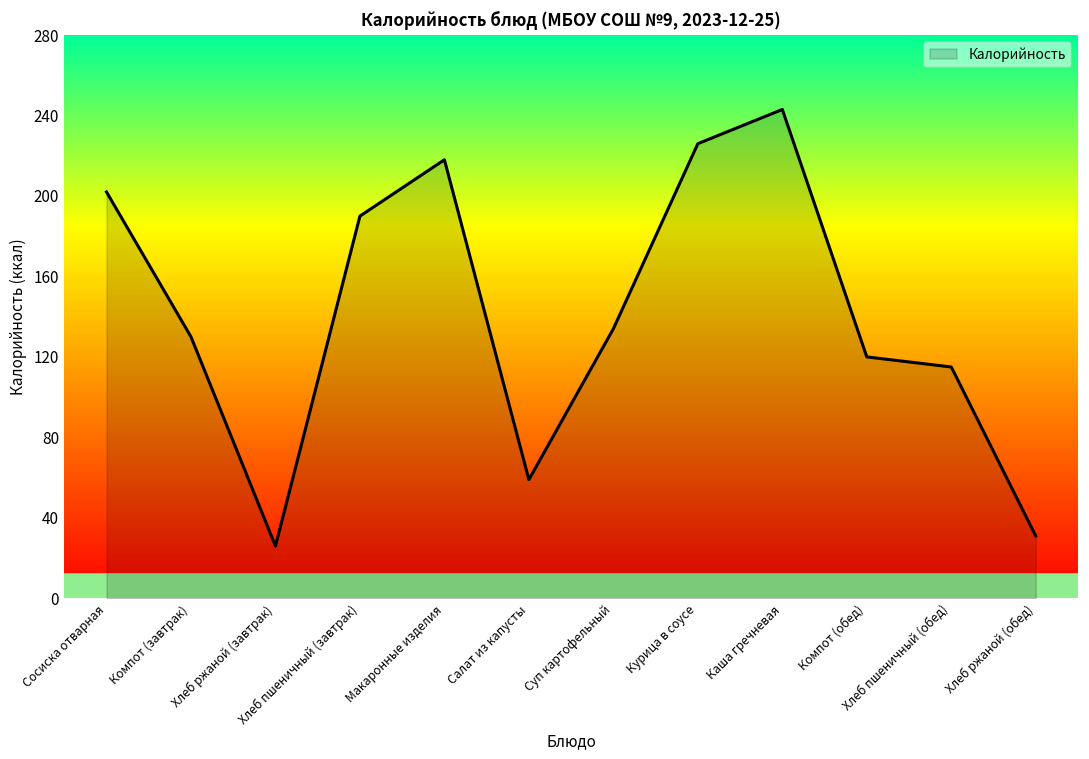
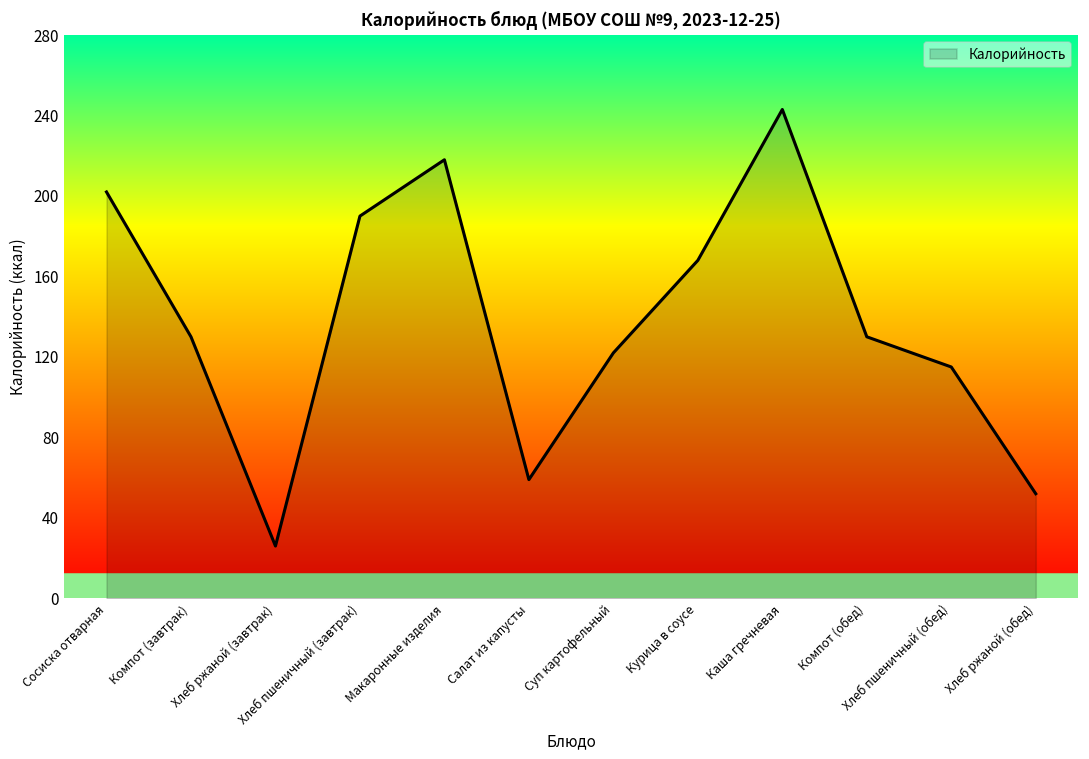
  {
    "Сосиска отварная": 202,
    "Компот (завтрак)": 130,
    "Хлеб ржаной (завтрак)": 26,
    "Хлеб пшеничный (завтрак)": 190,
    "Макаронные изделия": 218,
    "Салат из капусты": 59,
-   "Суп картофельный": 134,
-   "Курица в соусе": 226,
+   "Суп картофельный": 122,
+   "Курица в соусе": 168,
    "Каша гречневая": 243,
-   "Компот (обед)": 120,
+   "Компот (обед)": 130,
    "Хлеб пшеничный (обед)": 115,
-   "Хлеб ржаной (обед)": 31
+   "Хлеб ржаной (обед)": 52
  }
